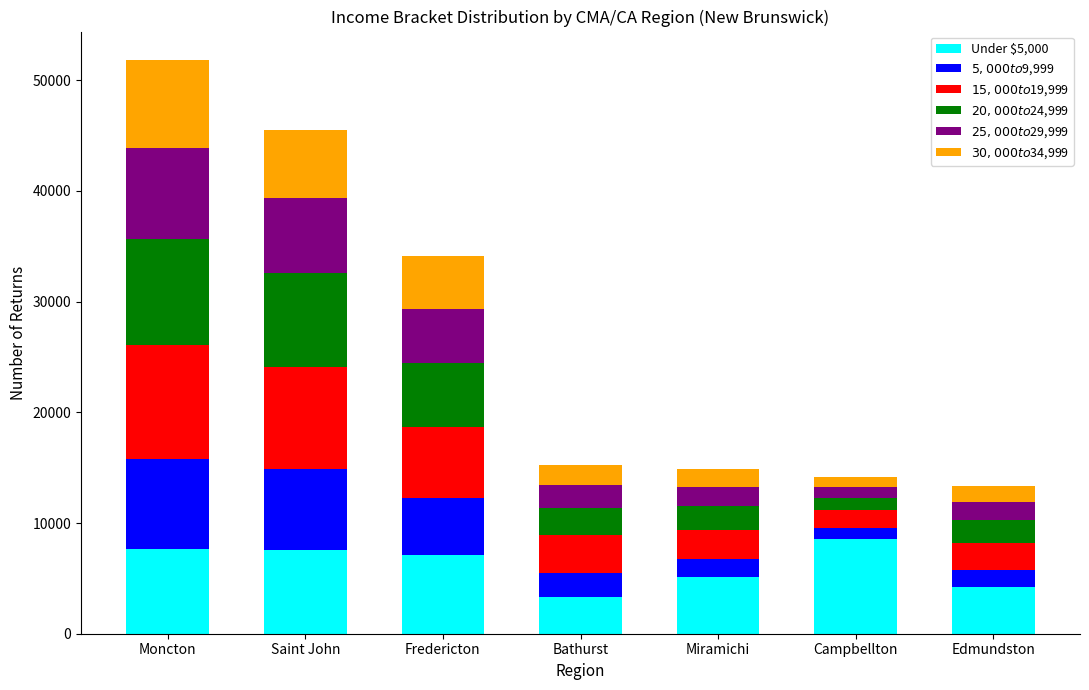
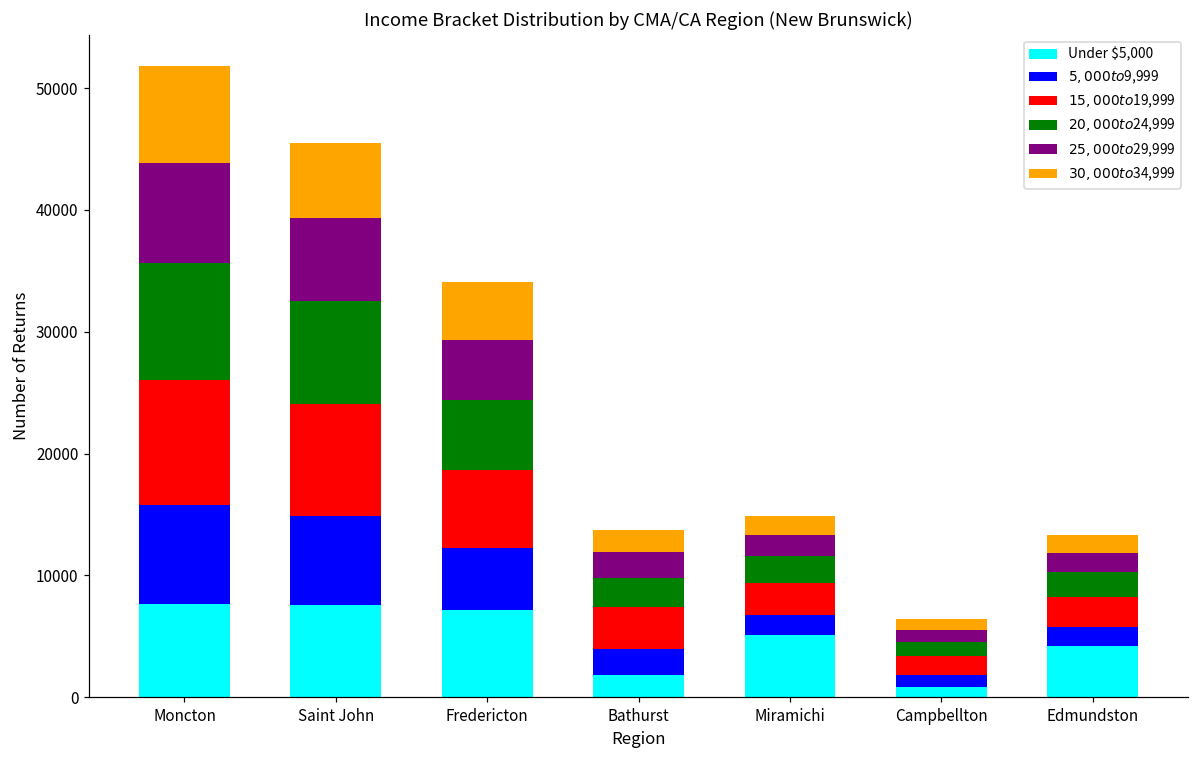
  {
    "Under $5,000": {
      "Moncton": 7600,
      "Saint John": 7500,
      "Fredericton": 7100,
-     "Bathurst": 3300,
+     "Bathurst": 1800,
      "Miramichi": 5100,
-     "Campbellton": 8600,
+     "Campbellton": 800,
      "Edmundston": 4200
    }
  }
